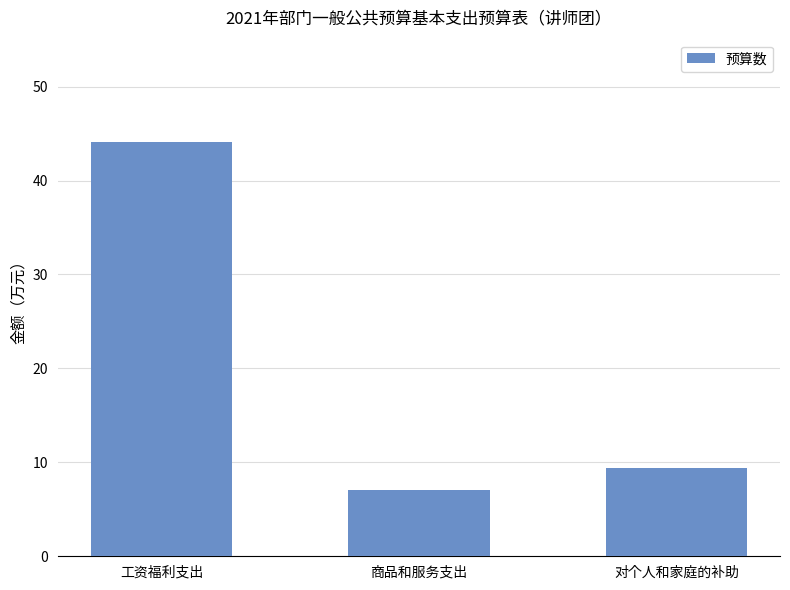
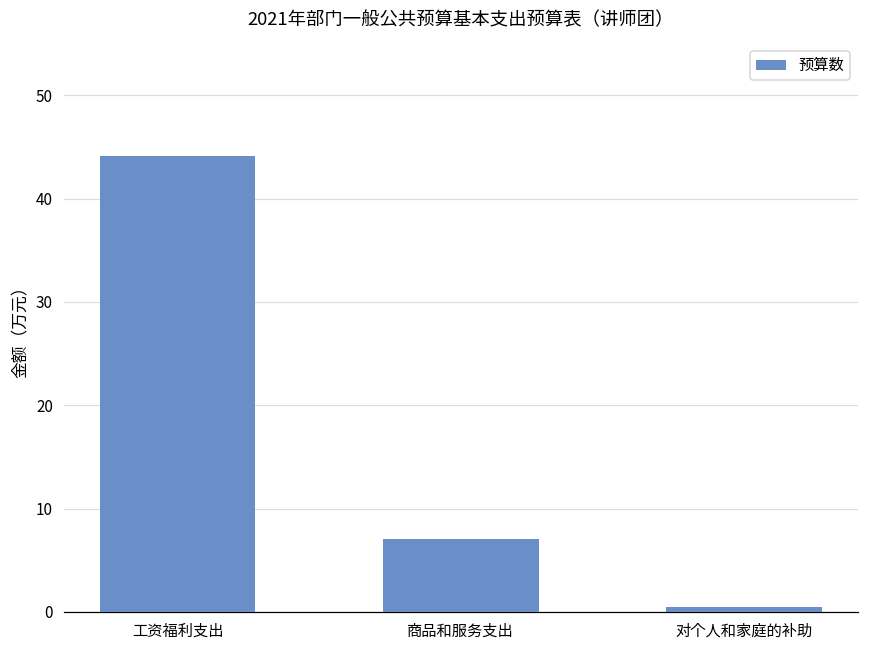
  {
    "工资福利支出": 44,
    "商品和服务支出": 7,
-   "对个人和家庭的补助": 9
+   "对个人和家庭的补助": 1
  }
